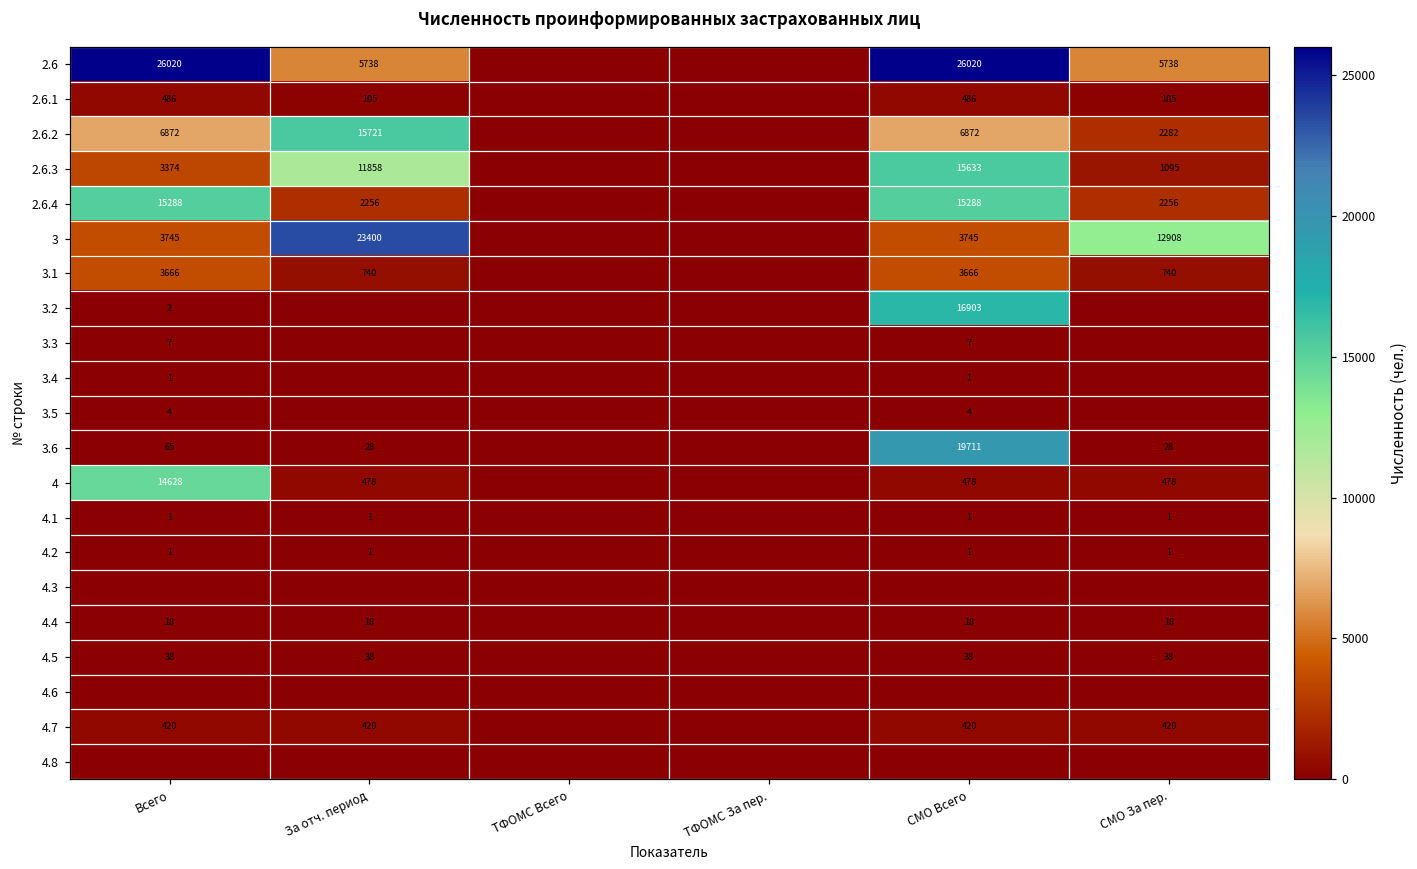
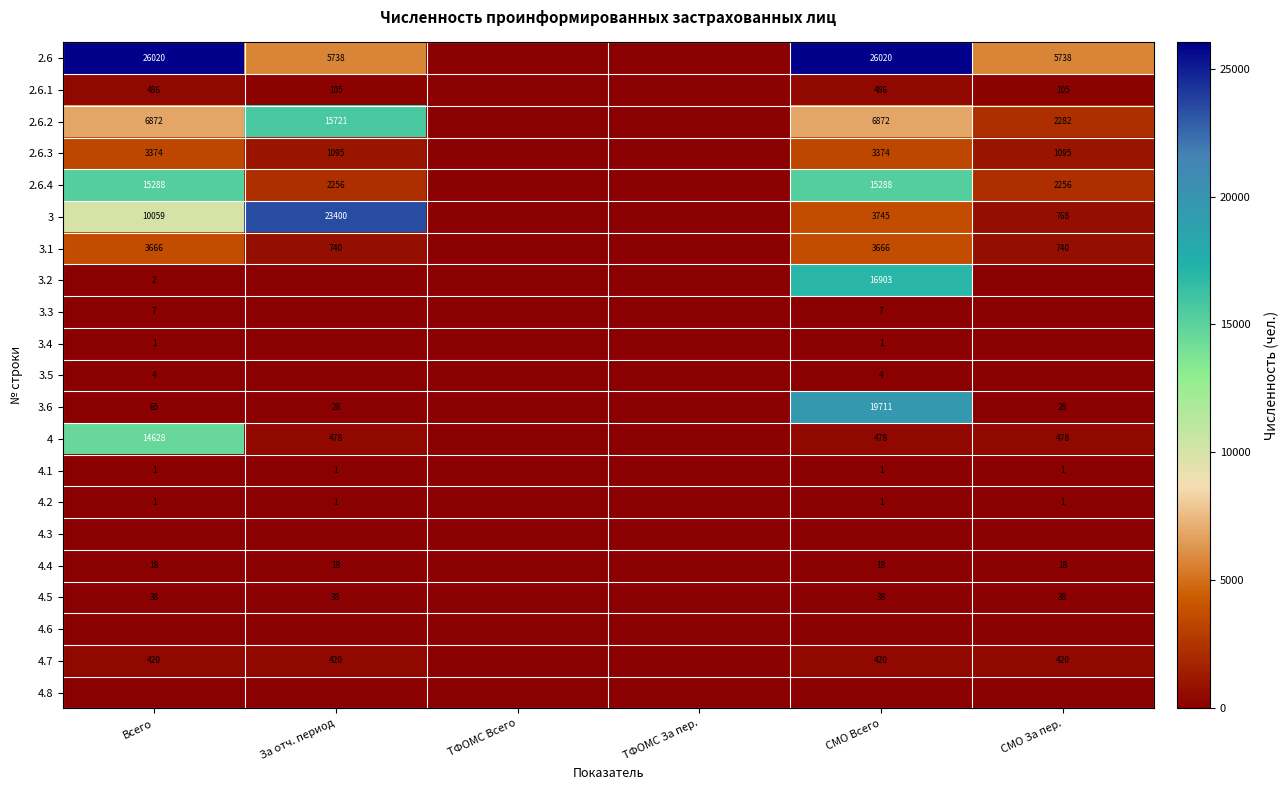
  {
    "2.6": {
      "Всего": 26020,
      "За отч. период": 5738,
      "СМО Всего": 26020,
      "СМО За пер.": 5738
    },
    "2.6.1": {
      "Всего": 486,
      "За отч. период": 105,
      "СМО Всего": 486,
      "СМО За пер.": 105
    },
    "2.6.2": {
      "Всего": 6872,
      "За отч. период": 15721,
      "СМО Всего": 6872,
      "СМО За пер.": 2282
    },
    "2.6.3": {
      "Всего": 3374,
-     "За отч. период": 11858,
-     "СМО Всего": 15633,
+     "За отч. период": 1095,
+     "СМО Всего": 3374,
      "СМО За пер.": 1095
    },
    "2.6.4": {
      "Всего": 15288,
      "За отч. период": 2256,
      "СМО Всего": 15288,
      "СМО За пер.": 2256
    },
    "3": {
-     "Всего": 3745,
+     "Всего": 10059,
      "За отч. период": 23400,
      "СМО Всего": 3745,
-     "СМО За пер.": 12908
+     "СМО За пер.": 768
    },
    "3.1": {
      "Всего": 3666,
      "За отч. период": 740,
      "СМО Всего": 3666,
      "СМО За пер.": 740
    },
    "3.2": {
      "Всего": 2,
      "СМО Всего": 16903
    },
    "3.3": {
      "Всего": 7,
      "СМО Всего": 7
    },
    "3.4": {
      "Всего": 1,
      "СМО Всего": 1
    },
    "3.5": {
      "Всего": 4,
      "СМО Всего": 4
    },
    "3.6": {
      "Всего": 65,
      "За отч. период": 28,
      "СМО Всего": 19711,
      "СМО За пер.": 28
    },
    "4": {
      "Всего": 14628,
      "За отч. период": 478,
      "СМО Всего": 478,
      "СМО За пер.": 478
    },
    "4.1": {
      "Всего": 1,
      "За отч. период": 1,
      "СМО Всего": 1,
      "СМО За пер.": 1
    },
    "4.2": {
      "Всего": 1,
      "За отч. период": 1,
      "СМО Всего": 1,
      "СМО За пер.": 1
    },
    "4.4": {
      "Всего": 18,
      "За отч. период": 18,
      "СМО Всего": 18,
      "СМО За пер.": 18
    },
    "4.5": {
      "Всего": 38,
      "За отч. период": 38,
      "СМО Всего": 38,
      "СМО За пер.": 38
    },
    "4.7": {
      "Всего": 420,
      "За отч. период": 420,
      "СМО Всего": 420,
      "СМО За пер.": 420
    }
  }
